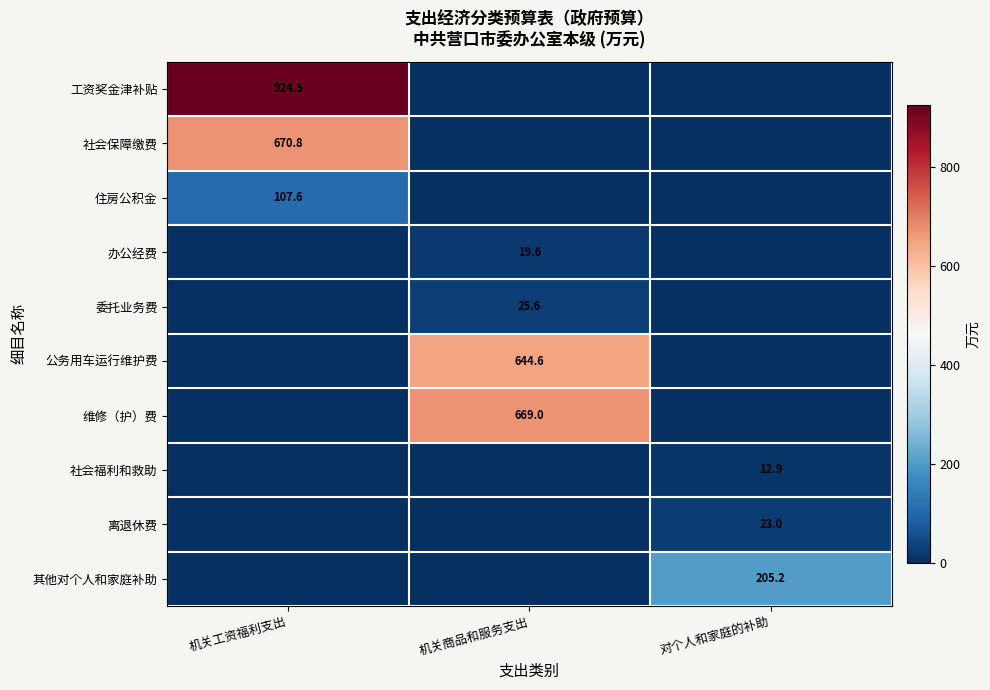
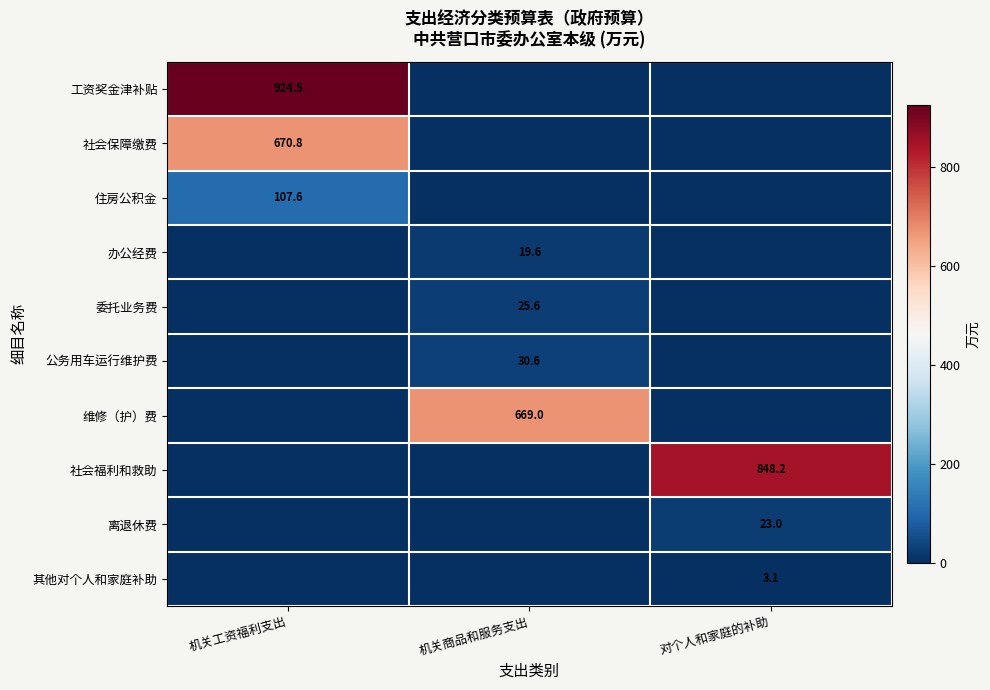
  {
    "工资奖金津补贴": {
      "机关工资福利支出": 924.5
    },
    "社会保障缴费": {
      "机关工资福利支出": 670.8
    },
    "住房公积金": {
      "机关工资福利支出": 107.6
    },
    "办公经费": {
      "机关商品和服务支出": 19.6
    },
    "委托业务费": {
      "机关商品和服务支出": 25.6
    },
    "公务用车运行维护费": {
-     "机关商品和服务支出": 644.6
+     "机关商品和服务支出": 30.6
    },
    "维修（护）费": {
      "机关商品和服务支出": 669.0
    },
    "社会福利和救助": {
-     "对个人和家庭的补助": 12.9
+     "对个人和家庭的补助": 848.2
    },
    "离退休费": {
      "对个人和家庭的补助": 23.0
    },
    "其他对个人和家庭补助": {
-     "对个人和家庭的补助": 205.2
+     "对个人和家庭的补助": 3.1
    }
  }
